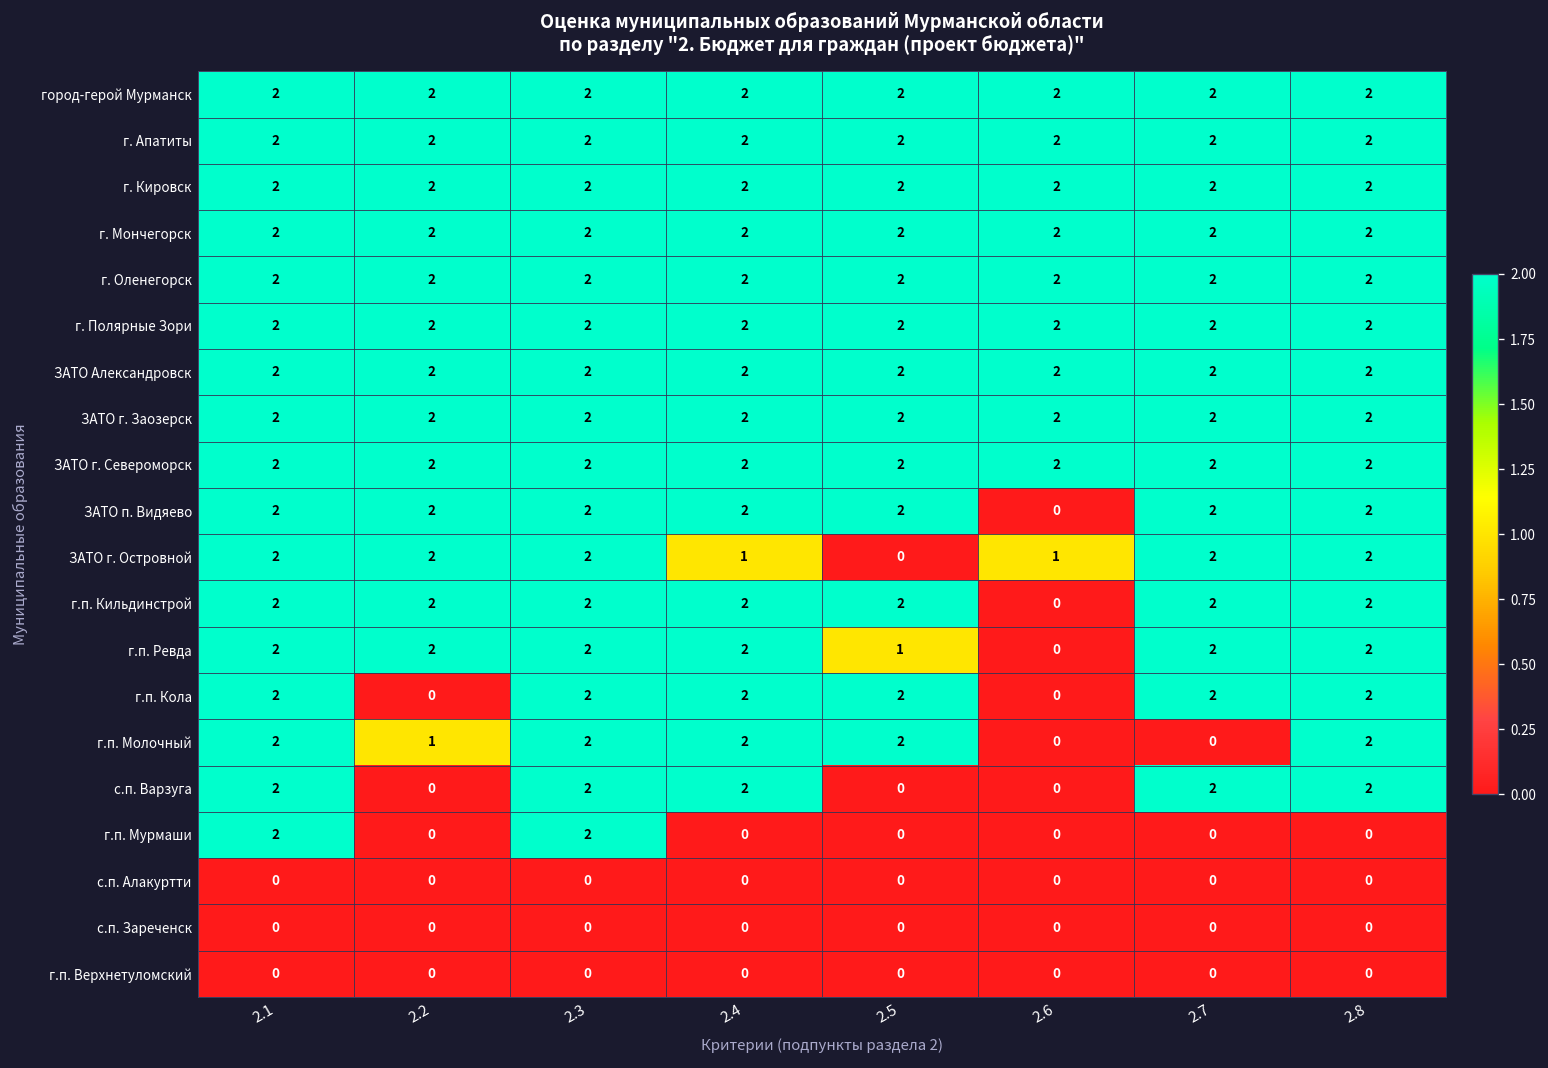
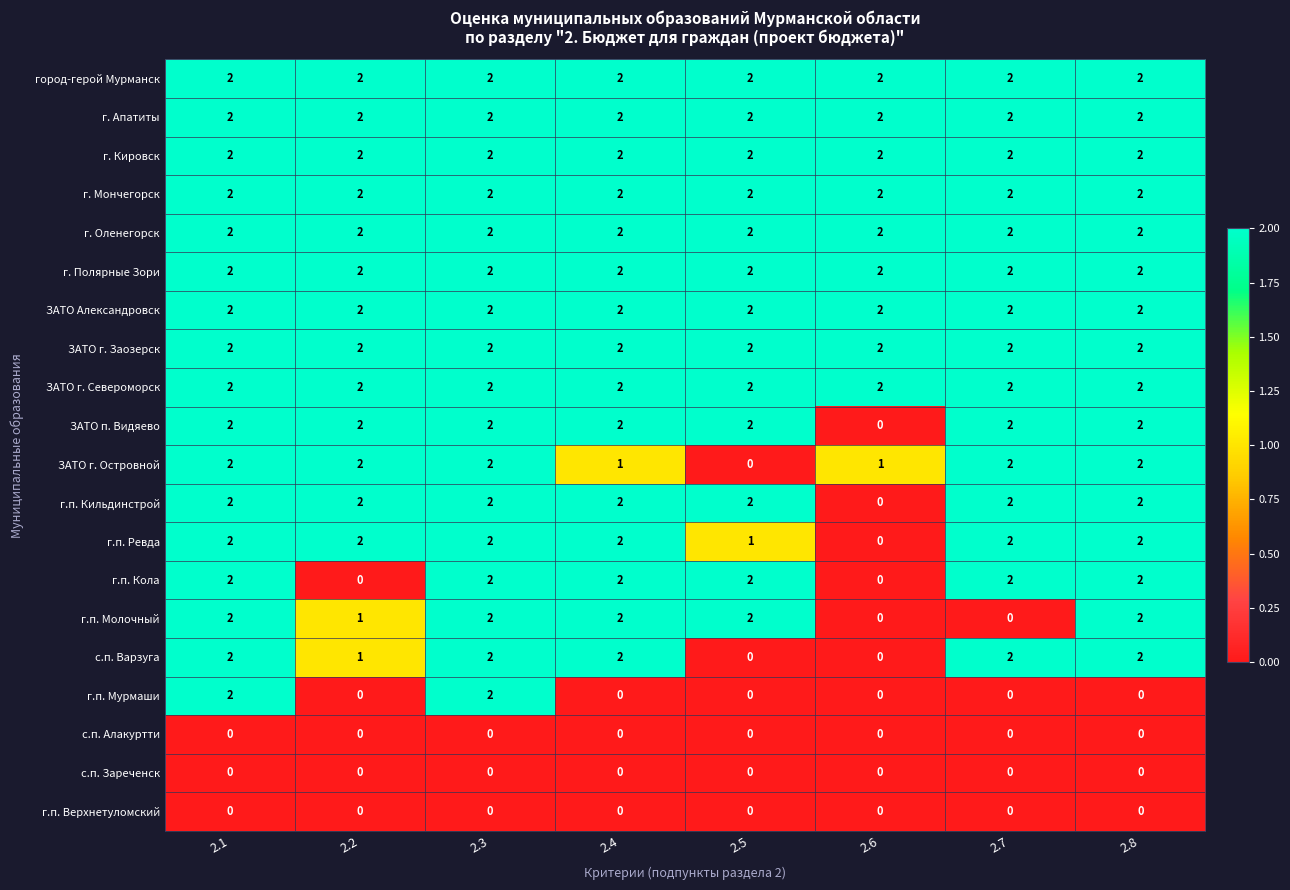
  {
    "город-герой Мурманск": {
      "2.1": 2,
      "2.2": 2,
      "2.3": 2,
      "2.4": 2,
      "2.5": 2,
      "2.6": 2,
      "2.7": 2,
      "2.8": 2
    },
    "г. Апатиты": {
      "2.1": 2,
      "2.2": 2,
      "2.3": 2,
      "2.4": 2,
      "2.5": 2,
      "2.6": 2,
      "2.7": 2,
      "2.8": 2
    },
    "г. Кировск": {
      "2.1": 2,
      "2.2": 2,
      "2.3": 2,
      "2.4": 2,
      "2.5": 2,
      "2.6": 2,
      "2.7": 2,
      "2.8": 2
    },
    "г. Мончегорск": {
      "2.1": 2,
      "2.2": 2,
      "2.3": 2,
      "2.4": 2,
      "2.5": 2,
      "2.6": 2,
      "2.7": 2,
      "2.8": 2
    },
    "г. Оленегорск": {
      "2.1": 2,
      "2.2": 2,
      "2.3": 2,
      "2.4": 2,
      "2.5": 2,
      "2.6": 2,
      "2.7": 2,
      "2.8": 2
    },
    "г. Полярные Зори": {
      "2.1": 2,
      "2.2": 2,
      "2.3": 2,
      "2.4": 2,
      "2.5": 2,
      "2.6": 2,
      "2.7": 2,
      "2.8": 2
    },
    "ЗАТО Александровск": {
      "2.1": 2,
      "2.2": 2,
      "2.3": 2,
      "2.4": 2,
      "2.5": 2,
      "2.6": 2,
      "2.7": 2,
      "2.8": 2
    },
    "ЗАТО г. Заозерск": {
      "2.1": 2,
      "2.2": 2,
      "2.3": 2,
      "2.4": 2,
      "2.5": 2,
      "2.6": 2,
      "2.7": 2,
      "2.8": 2
    },
    "ЗАТО г. Североморск": {
      "2.1": 2,
      "2.2": 2,
      "2.3": 2,
      "2.4": 2,
      "2.5": 2,
      "2.6": 2,
      "2.7": 2,
      "2.8": 2
    },
    "ЗАТО п. Видяево": {
      "2.1": 2,
      "2.2": 2,
      "2.3": 2,
      "2.4": 2,
      "2.5": 2,
      "2.6": 0,
      "2.7": 2,
      "2.8": 2
    },
    "ЗАТО г. Островной": {
      "2.1": 2,
      "2.2": 2,
      "2.3": 2,
      "2.4": 1,
      "2.5": 0,
      "2.6": 1,
      "2.7": 2,
      "2.8": 2
    },
    "г.п. Кильдинстрой": {
      "2.1": 2,
      "2.2": 2,
      "2.3": 2,
      "2.4": 2,
      "2.5": 2,
      "2.6": 0,
      "2.7": 2,
      "2.8": 2
    },
    "г.п. Ревда": {
      "2.1": 2,
      "2.2": 2,
      "2.3": 2,
      "2.4": 2,
      "2.5": 1,
      "2.6": 0,
      "2.7": 2,
      "2.8": 2
    },
    "г.п. Кола": {
      "2.1": 2,
      "2.2": 0,
      "2.3": 2,
      "2.4": 2,
      "2.5": 2,
      "2.6": 0,
      "2.7": 2,
      "2.8": 2
    },
    "г.п. Молочный": {
      "2.1": 2,
      "2.2": 1,
      "2.3": 2,
      "2.4": 2,
      "2.5": 2,
      "2.6": 0,
      "2.7": 0,
      "2.8": 2
    },
    "с.п. Варзуга": {
      "2.1": 2,
-     "2.2": 0,
+     "2.2": 1,
      "2.3": 2,
      "2.4": 2,
      "2.5": 0,
      "2.6": 0,
      "2.7": 2,
      "2.8": 2
    },
    "г.п. Мурмаши": {
      "2.1": 2,
      "2.2": 0,
      "2.3": 2,
      "2.4": 0,
      "2.5": 0,
      "2.6": 0,
      "2.7": 0,
      "2.8": 0
    },
    "с.п. Алакуртти": {
      "2.1": 0,
      "2.2": 0,
      "2.3": 0,
      "2.4": 0,
      "2.5": 0,
      "2.6": 0,
      "2.7": 0,
      "2.8": 0
    },
    "с.п. Зареченск": {
      "2.1": 0,
      "2.2": 0,
      "2.3": 0,
      "2.4": 0,
      "2.5": 0,
      "2.6": 0,
      "2.7": 0,
      "2.8": 0
    },
    "г.п. Верхнетуломский": {
      "2.1": 0,
      "2.2": 0,
      "2.3": 0,
      "2.4": 0,
      "2.5": 0,
      "2.6": 0,
      "2.7": 0,
      "2.8": 0
    }
  }
